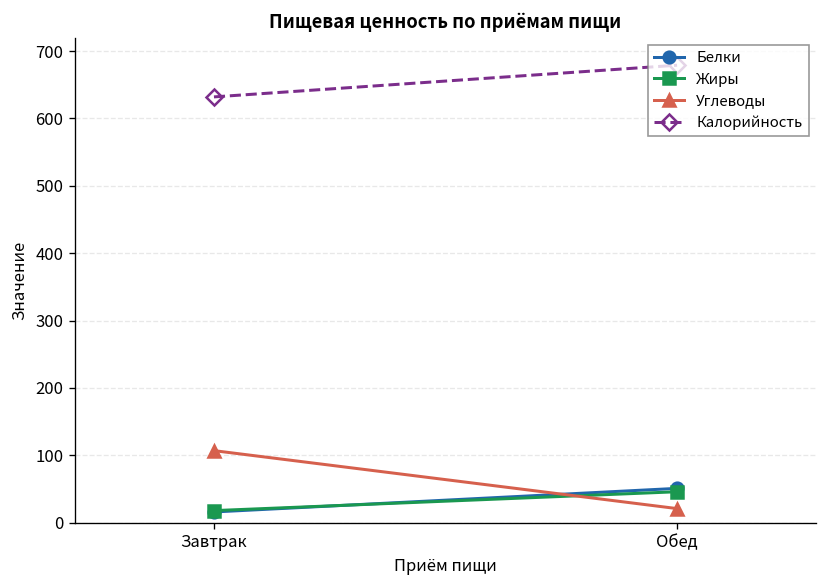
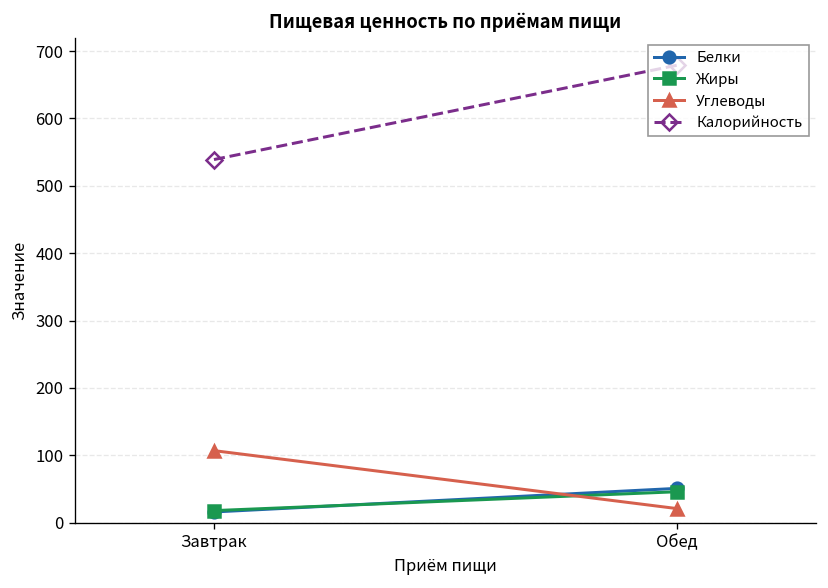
  {
    "Белки": {
      "Обед": 50
    },
    "Жиры": {
      "Обед": 50
    },
    "Углеводы": {
      "Завтрак": 110,
      "Обед": 20
    },
    "Калорийность": {
-     "Завтрак": 630
+     "Завтрак": 540
    }
  }
